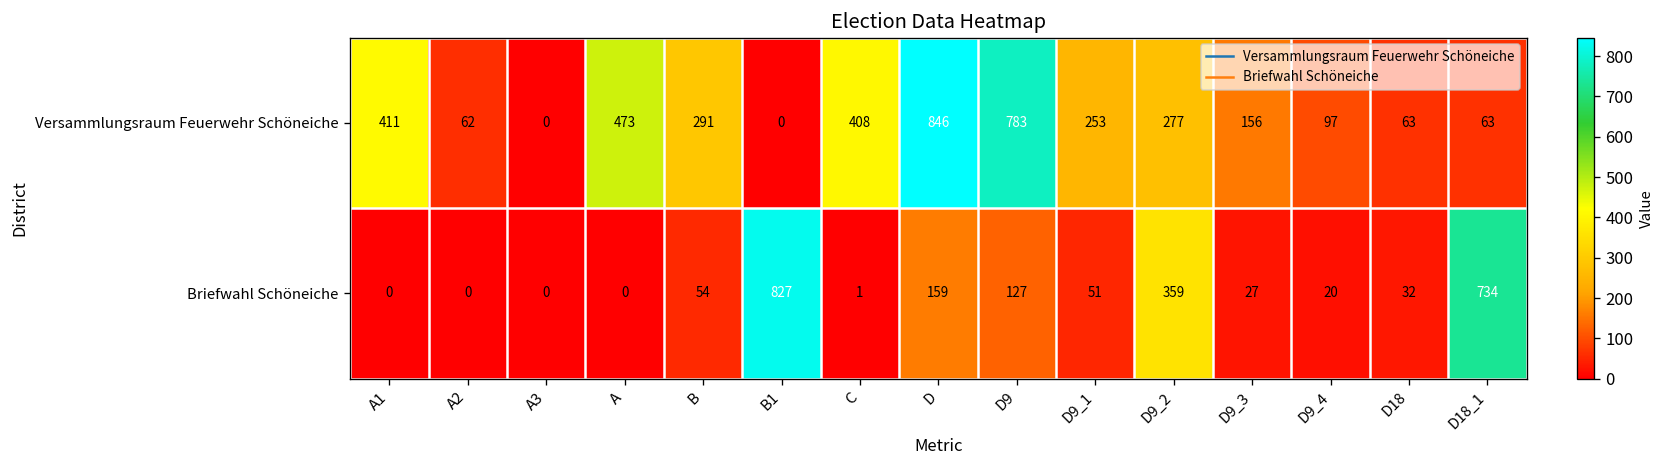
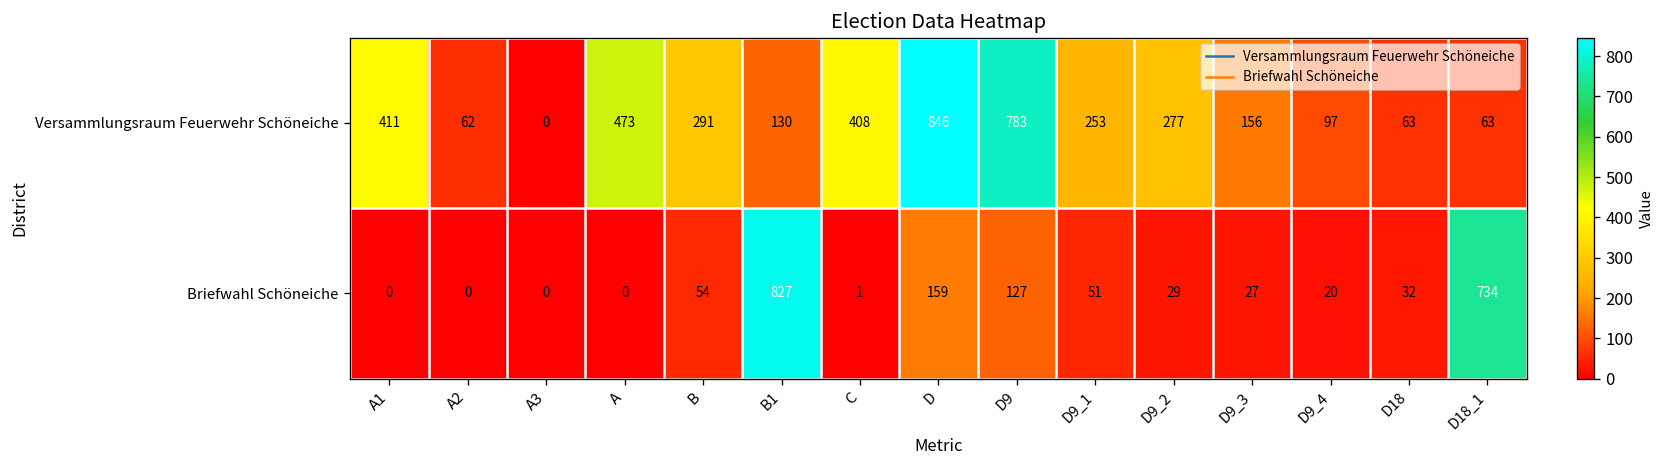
  {
    "Versammlungsraum Feuerwehr Schöneiche": {
      "A1": 411,
      "A2": 62,
      "A3": 0,
      "A": 473,
      "B": 291,
-     "B1": 0,
+     "B1": 130,
      "C": 408,
      "D": 846,
      "D9": 783,
      "D9_1": 253,
      "D9_2": 277,
      "D9_3": 156,
      "D9_4": 97,
      "D18": 63,
      "D18_1": 63
    },
    "Briefwahl Schöneiche": {
      "A1": 0,
      "A2": 0,
      "A3": 0,
      "A": 0,
      "B": 54,
      "B1": 827,
      "C": 1,
      "D": 159,
      "D9": 127,
      "D9_1": 51,
-     "D9_2": 359,
+     "D9_2": 29,
      "D9_3": 27,
      "D9_4": 20,
      "D18": 32,
      "D18_1": 734
    }
  }
